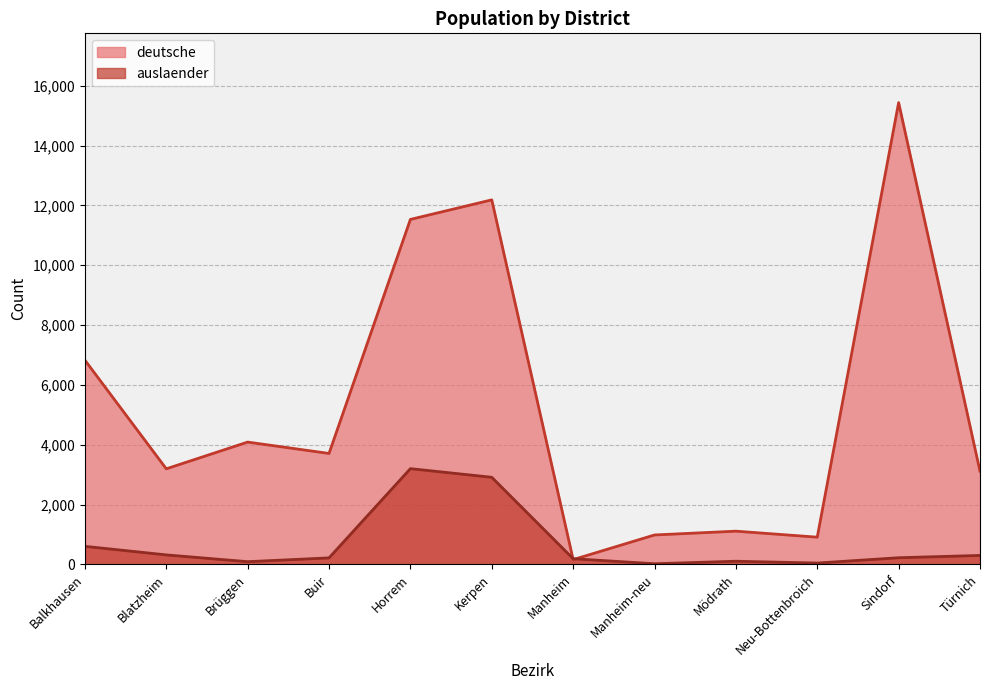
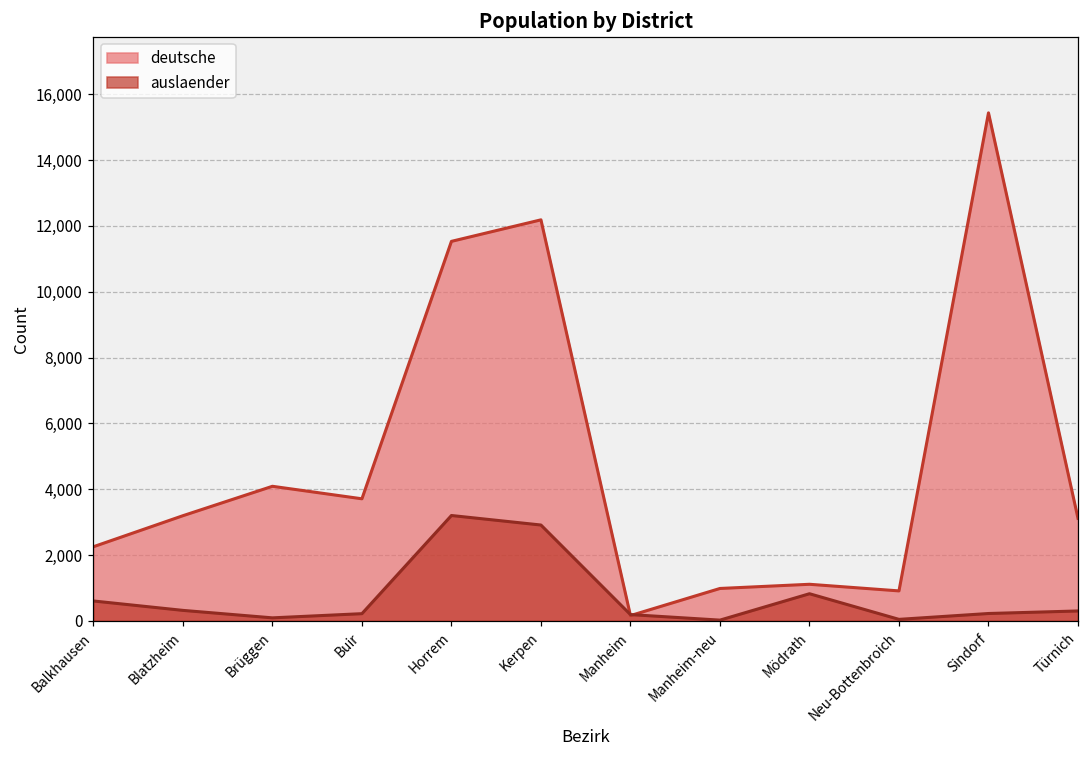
  {
    "deutsche": {
-     "Balkhausen": "6,800",
+     "Balkhausen": "2,300",
      "Blatzheim": "3,200",
      "Brüggen": "4,100",
      "Buir": "3,700",
      "Horrem": "11,500",
      "Kerpen": "12,200",
      "Manheim-neu": "1,000",
      "Mödrath": "1,100",
      "Neu-Bottenbroich": "900",
      "Sindorf": "15,400",
      "Türnich": "3,100"
    },
    "auslaender": {
      "Balkhausen": "600",
      "Blatzheim": "300",
      "Brüggen": "100",
      "Buir": "200",
      "Horrem": "3,200",
      "Kerpen": "2,900",
      "Manheim-neu": "0",
-     "Mödrath": "100",
+     "Mödrath": "800",
      "Neu-Bottenbroich": "0",
      "Sindorf": "200",
      "Türnich": "300"
    }
  }
